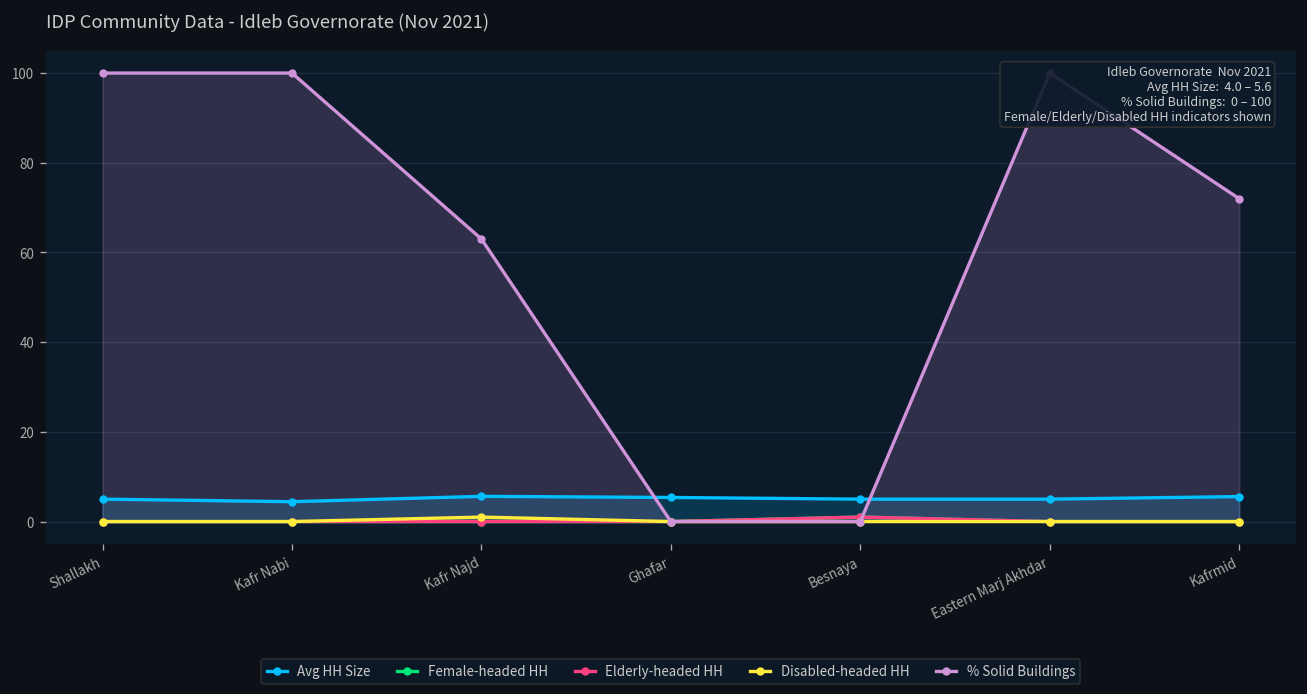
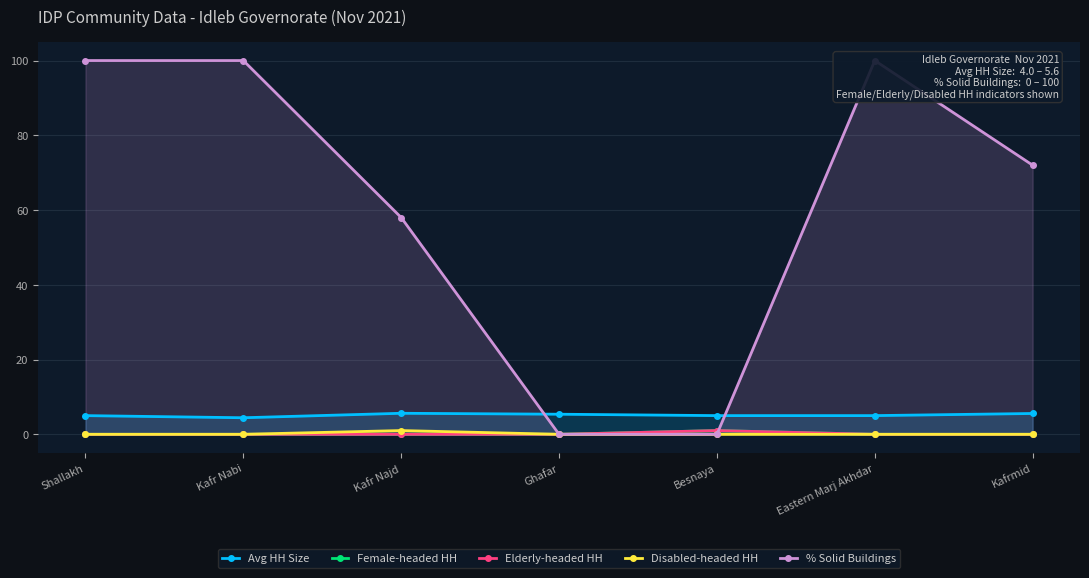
  {
    "Avg HH Size": {
      "Shallakh": 5,
      "Kafr Nabi": 4,
      "Kafr Najd": 6,
      "Ghafar": 5,
      "Besnaya": 5,
      "Eastern Marj Akhdar": 5,
      "Kafrmid": 6
    },
    "Elderly-headed HH": {
      "Kafr Najd": 0,
      "Besnaya": 1
    },
    "Disabled-headed HH": {
      "Kafr Najd": 1
    },
    "% Solid Buildings": {
      "Shallakh": 100,
      "Kafr Nabi": 100,
-     "Kafr Najd": 63,
+     "Kafr Najd": 58,
      "Kafrmid": 72
    }
  }
